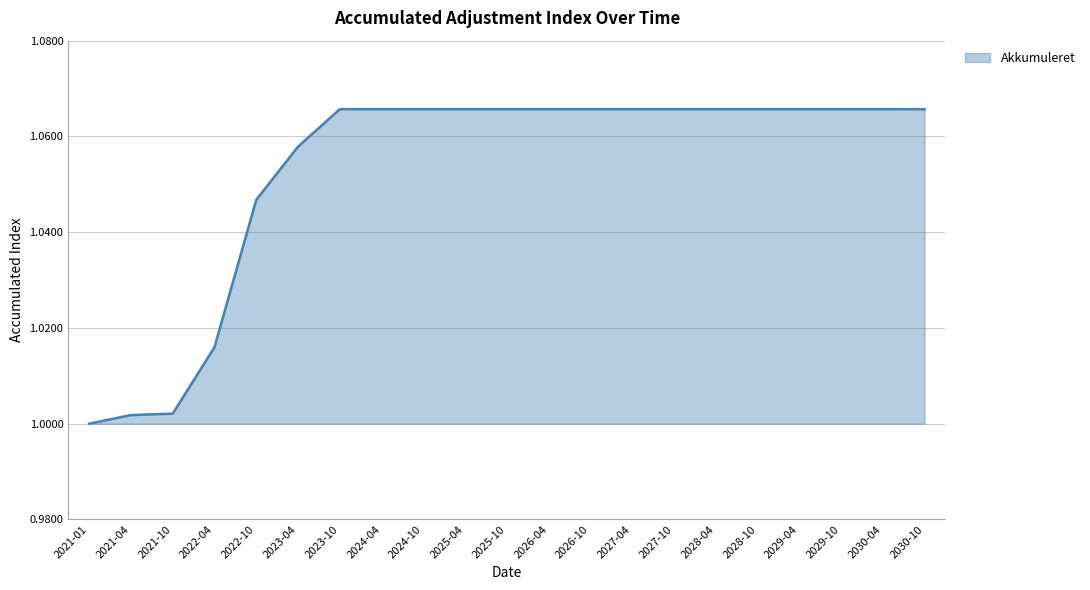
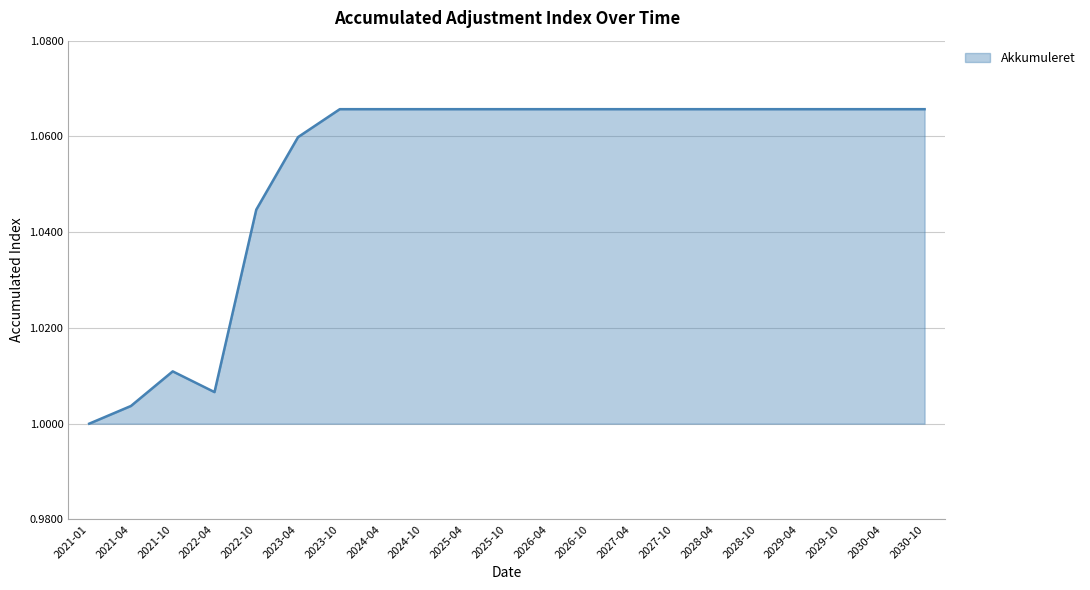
  {
    "2021-01": 1.000,
-   "2021-04": 1.002,
-   "2021-10": 1.002,
-   "2022-04": 1.016,
-   "2022-10": 1.047,
-   "2023-04": 1.058,
+   "2021-04": 1.004,
+   "2021-10": 1.011,
+   "2022-04": 1.007,
+   "2022-10": 1.045,
+   "2023-04": 1.060,
    "2023-10": 1.066,
    "2024-04": 1.066,
    "2024-10": 1.066,
    "2025-04": 1.066,
    "2025-10": 1.066,
    "2026-04": 1.066,
    "2026-10": 1.066,
    "2027-04": 1.066,
    "2027-10": 1.066,
    "2028-04": 1.066,
    "2028-10": 1.066,
    "2029-04": 1.066,
    "2029-10": 1.066,
    "2030-04": 1.066,
    "2030-10": 1.066
  }
